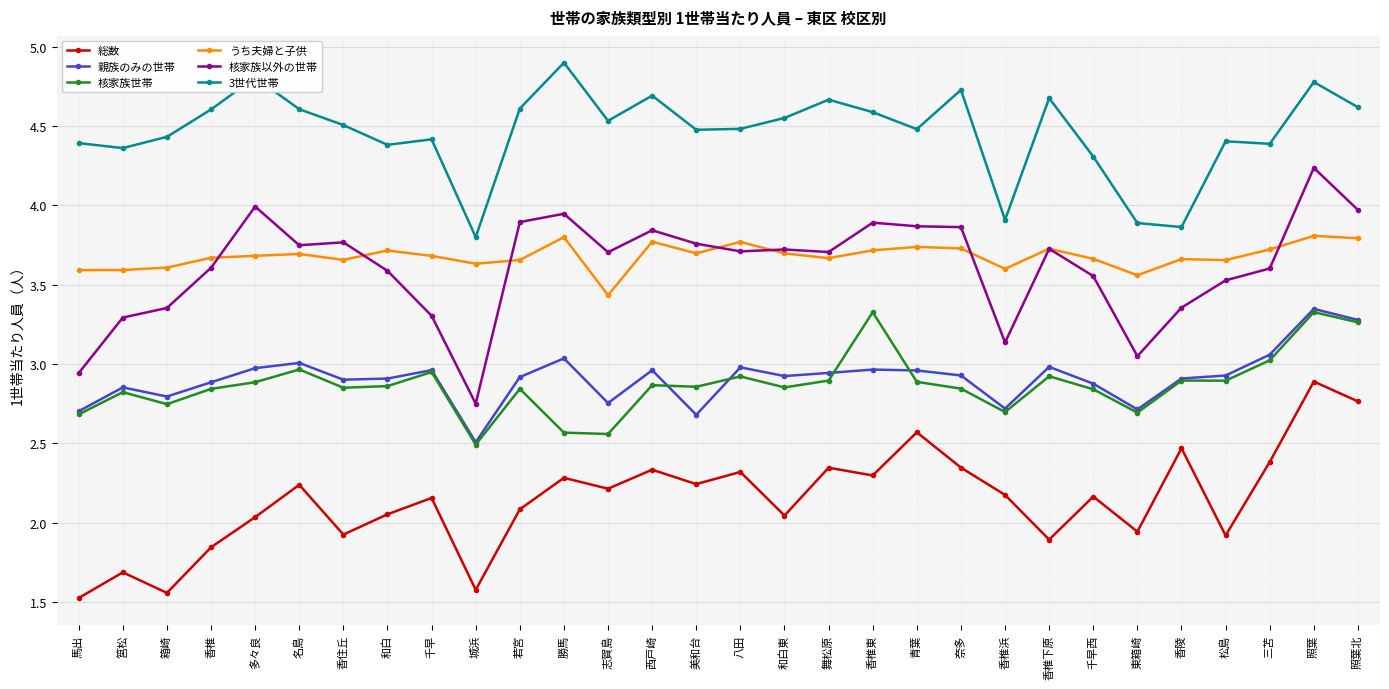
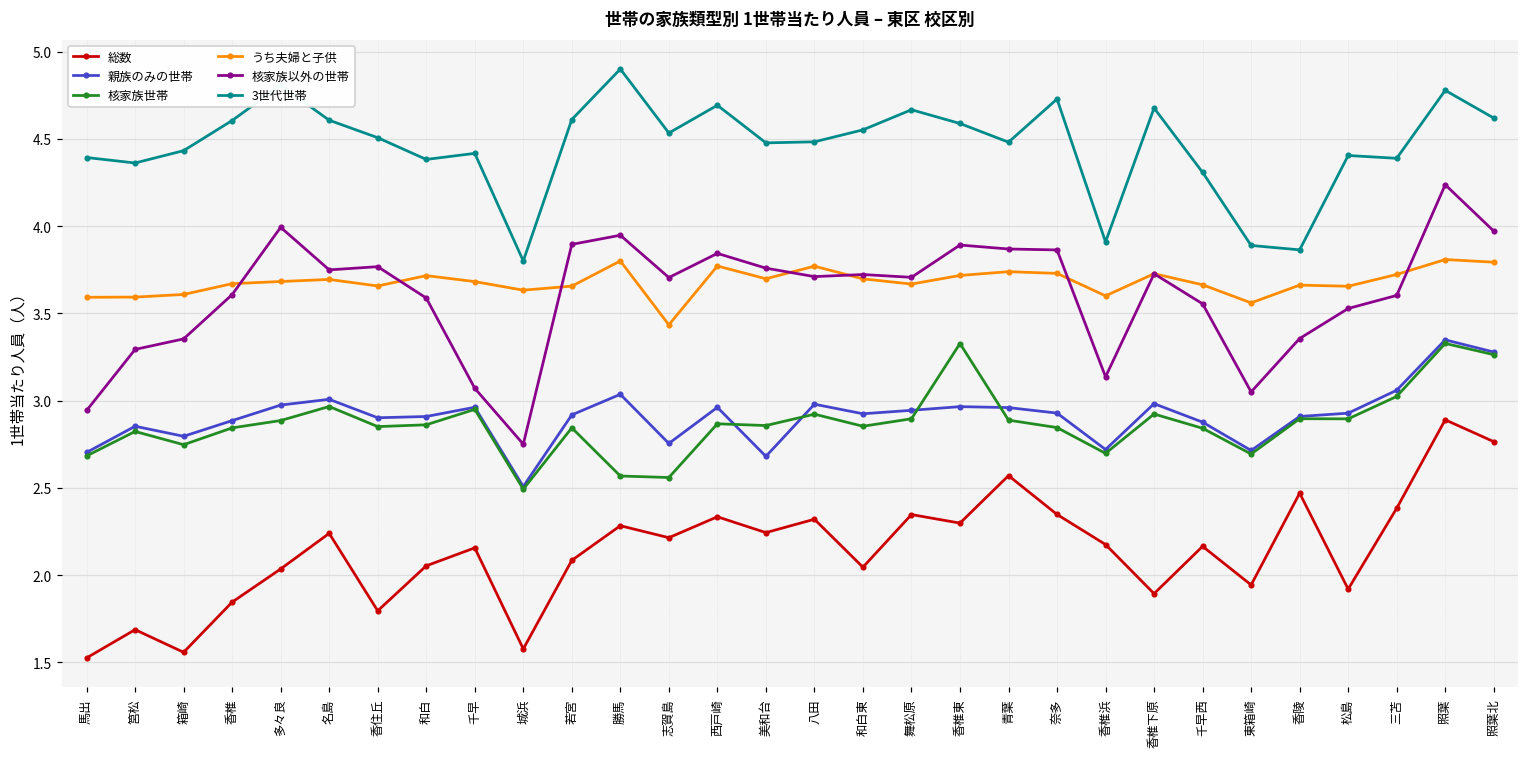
  {
    "総数": {
      "馬出": 1.53,
      "筥松": 1.69,
      "箱崎": 1.56,
      "香椎": 1.84,
      "多々良": 2.03,
      "名島": 2.24,
-     "香住丘": 1.92,
+     "香住丘": 1.79,
      "和白": 2.05,
      "千早": 2.16,
      "城浜": 1.58,
      "若宮": 2.08,
      "勝馬": 2.28,
      "志賀島": 2.21,
      "西戸崎": 2.33,
      "美和台": 2.24,
      "八田": 2.32,
      "和白東": 2.04,
      "舞松原": 2.35,
      "香椎東": 2.30,
      "青葉": 2.57,
      "奈多": 2.35,
      "香椎浜": 2.17,
      "香椎下原": 1.89,
      "千早西": 2.16,
      "東箱崎": 1.94,
      "香陵": 2.47,
      "松島": 1.92,
      "三苫": 2.38,
      "照葉": 2.89,
      "照葉北": 2.76
    },
    "親族のみの世帯": {
      "馬出": 2.70,
      "筥松": 2.85,
      "箱崎": 2.80,
      "香椎": 2.89,
      "多々良": 2.97,
      "名島": 3.01,
      "香住丘": 2.90,
      "和白": 2.91,
      "若宮": 2.92,
      "勝馬": 3.04,
      "志賀島": 2.75,
      "西戸崎": 2.96,
      "美和台": 2.68,
      "八田": 2.98,
      "和白東": 2.92,
      "舞松原": 2.94,
      "香椎東": 2.97,
      "青葉": 2.96,
      "奈多": 2.93,
      "香椎浜": 2.72,
      "香椎下原": 2.98,
      "千早西": 2.88,
      "東箱崎": 2.71,
      "松島": 2.93,
      "三苫": 3.06,
      "照葉": 3.35
    },
    "核家族世帯": {
      "馬出": 2.68,
      "筥松": 2.82,
      "箱崎": 2.75,
      "香椎": 2.84,
      "多々良": 2.89,
      "名島": 2.97,
      "香住丘": 2.85,
      "和白": 2.86,
      "若宮": 2.84,
      "勝馬": 2.57,
      "志賀島": 2.56,
      "西戸崎": 2.87,
      "美和台": 2.86,
      "八田": 2.92,
      "和白東": 2.85,
      "舞松原": 2.90,
      "香椎東": 3.33,
      "青葉": 2.89,
      "奈多": 2.84,
      "香椎浜": 2.70,
      "香椎下原": 2.92,
      "千早西": 2.84,
      "東箱崎": 2.69,
      "松島": 2.90,
      "三苫": 3.02,
      "照葉": 3.33
    },
    "うち夫婦と子供": {
      "馬出": 3.59,
      "筥松": 3.59,
      "箱崎": 3.61,
      "香椎": 3.67,
      "多々良": 3.68,
      "名島": 3.69,
      "香住丘": 3.66,
      "和白": 3.72,
      "千早": 3.68,
      "城浜": 3.63,
      "若宮": 3.66,
      "勝馬": 3.80,
      "志賀島": 3.43,
      "西戸崎": 3.77,
      "美和台": 3.70,
      "八田": 3.77,
      "和白東": 3.70,
      "舞松原": 3.67,
      "香椎東": 3.72,
      "青葉": 3.74,
      "奈多": 3.73,
      "香椎浜": 3.60,
      "千早西": 3.66,
      "東箱崎": 3.56,
      "香陵": 3.66,
      "松島": 3.66,
      "三苫": 3.72,
      "照葉": 3.81,
      "照葉北": 3.79
    },
    "核家族以外の世帯": {
      "馬出": 2.94,
      "筥松": 3.29,
      "箱崎": 3.35,
      "香椎": 3.61,
      "多々良": 3.99,
      "名島": 3.75,
      "香住丘": 3.77,
      "和白": 3.59,
-     "千早": 3.30,
+     "千早": 3.07,
      "城浜": 2.75,
      "若宮": 3.90,
      "勝馬": 3.95,
      "志賀島": 3.70,
      "西戸崎": 3.84,
      "美和台": 3.76,
      "八田": 3.71,
      "和白東": 3.72,
      "舞松原": 3.71,
      "香椎東": 3.89,
      "青葉": 3.87,
      "奈多": 3.86,
      "香椎浜": 3.14,
      "千早西": 3.55,
      "東箱崎": 3.05,
      "香陵": 3.36,
      "松島": 3.53,
      "三苫": 3.60,
      "照葉": 4.24,
      "照葉北": 3.97
    },
    "3世代世帯": {
      "馬出": 4.39,
      "筥松": 4.36,
      "箱崎": 4.43,
      "香椎": 4.60,
      "名島": 4.61,
      "香住丘": 4.51,
      "和白": 4.38,
      "千早": 4.42,
      "城浜": 3.80,
      "若宮": 4.61,
      "勝馬": 4.90,
      "志賀島": 4.53,
      "西戸崎": 4.69,
      "美和台": 4.48,
      "八田": 4.48,
      "和白東": 4.55,
      "舞松原": 4.67,
      "香椎東": 4.59,
      "青葉": 4.48,
      "奈多": 4.73,
      "香椎浜": 3.91,
      "香椎下原": 4.68,
      "千早西": 4.31,
      "東箱崎": 3.89,
      "香陵": 3.86,
      "松島": 4.40,
      "三苫": 4.39,
      "照葉": 4.78,
      "照葉北": 4.62
    }
  }
